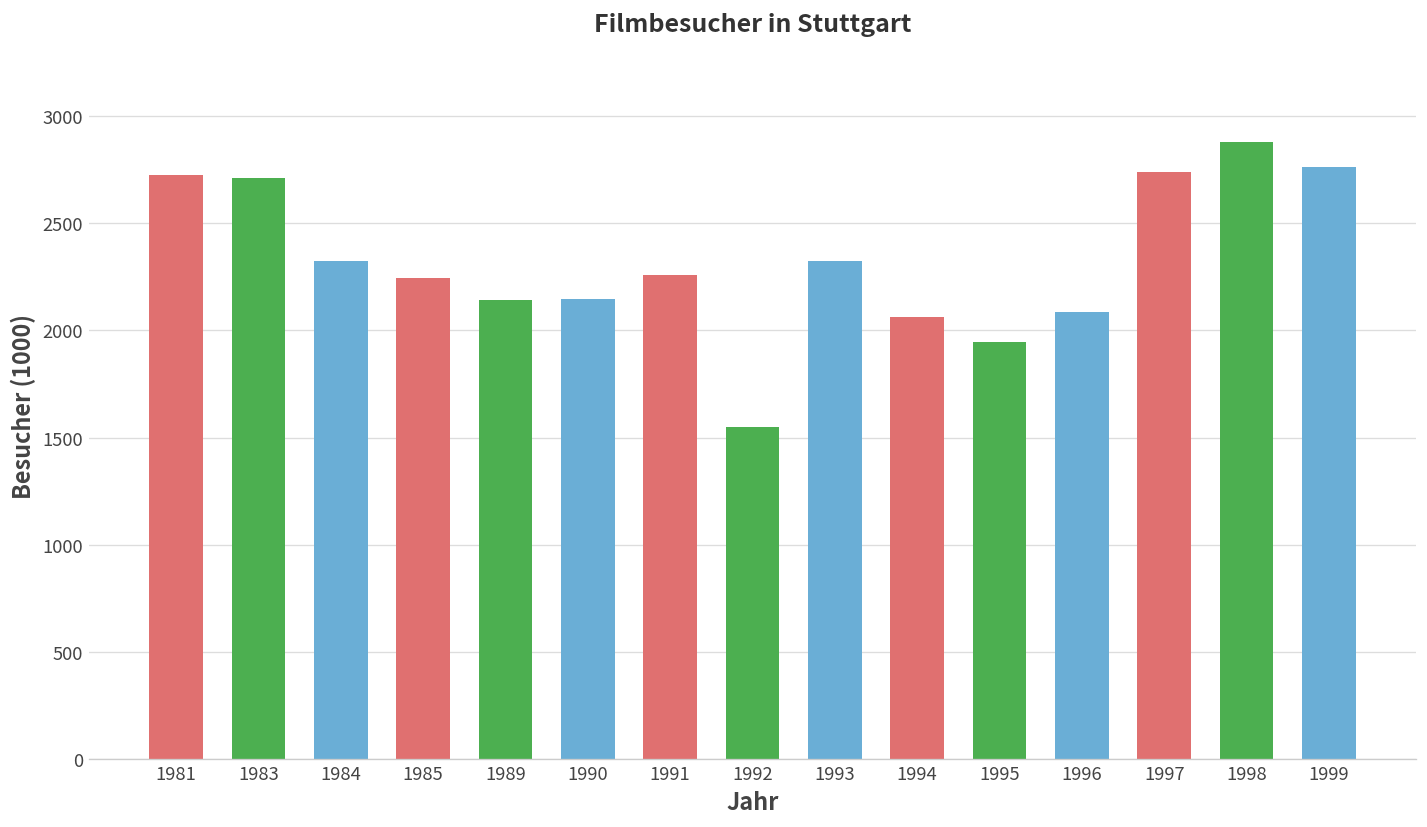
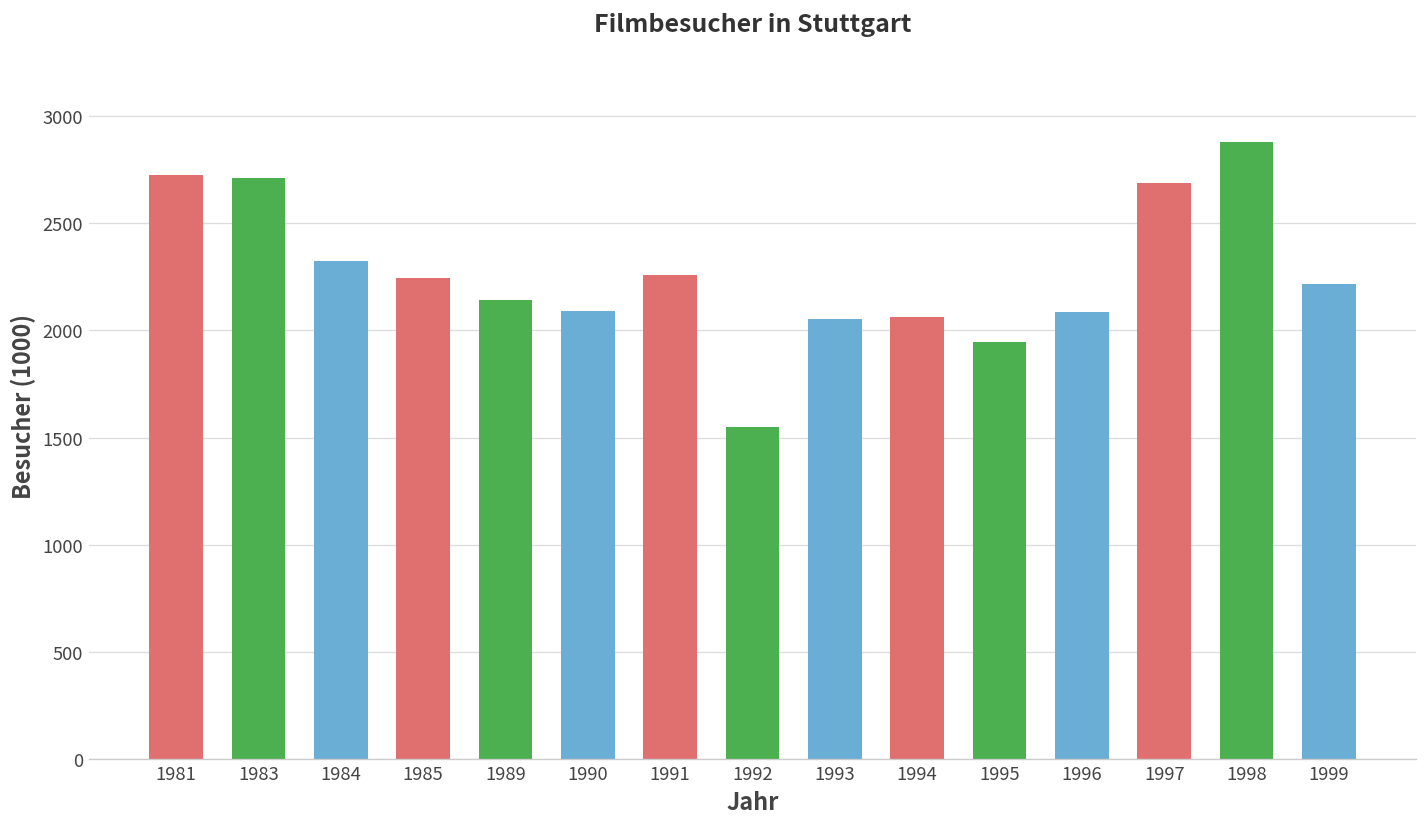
  {
    "1981": 2720,
    "1983": 2710,
    "1984": 2320,
    "1985": 2240,
    "1989": 2140,
-   "1990": 2150,
+   "1990": 2090,
    "1991": 2260,
    "1992": 1550,
-   "1993": 2320,
+   "1993": 2050,
    "1994": 2060,
    "1995": 1950,
    "1996": 2080,
-   "1997": 2740,
+   "1997": 2690,
    "1998": 2880,
-   "1999": 2760
+   "1999": 2210
  }
